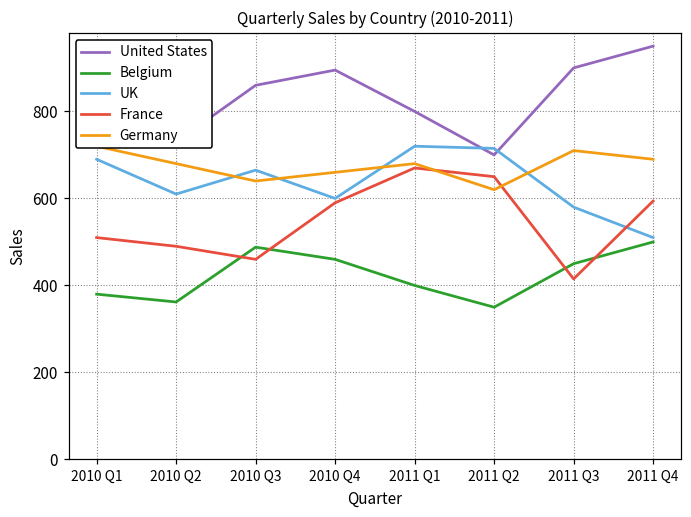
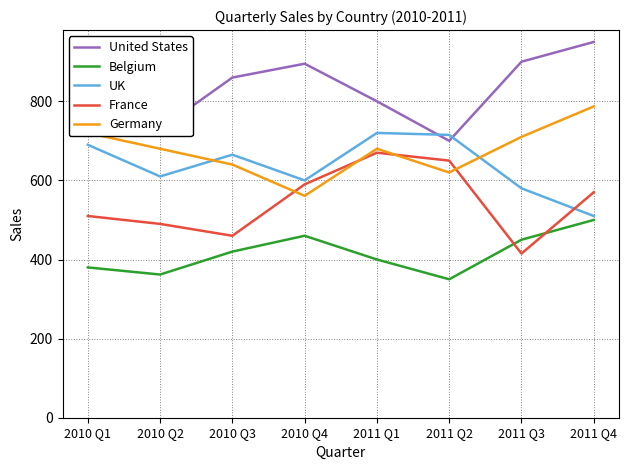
  {
    "United States": {
      "2010 Q3": 860,
      "2010 Q4": 900,
      "2011 Q1": 800,
      "2011 Q2": 700,
      "2011 Q3": 900,
      "2011 Q4": 950
    },
    "Belgium": {
      "2010 Q1": 380,
      "2010 Q2": 360,
-     "2010 Q3": 490,
+     "2010 Q3": 420,
      "2010 Q4": 460,
      "2011 Q1": 400,
      "2011 Q2": 350,
      "2011 Q3": 450,
      "2011 Q4": 500
    },
    "UK": {
      "2010 Q1": 690,
      "2010 Q2": 610,
      "2010 Q3": 670,
      "2010 Q4": 600,
      "2011 Q1": 720,
      "2011 Q2": 720,
      "2011 Q3": 580,
      "2011 Q4": 510
    },
    "France": {
      "2010 Q1": 510,
      "2010 Q2": 490,
      "2010 Q3": 460,
      "2010 Q4": 590,
      "2011 Q1": 670,
      "2011 Q2": 650,
      "2011 Q3": 420,
-     "2011 Q4": 590
+     "2011 Q4": 570
    },
    "Germany": {
      "2010 Q2": 680,
      "2010 Q3": 640,
-     "2010 Q4": 660,
+     "2010 Q4": 560,
      "2011 Q1": 680,
      "2011 Q2": 620,
      "2011 Q3": 710,
-     "2011 Q4": 690
+     "2011 Q4": 790
    }
  }
